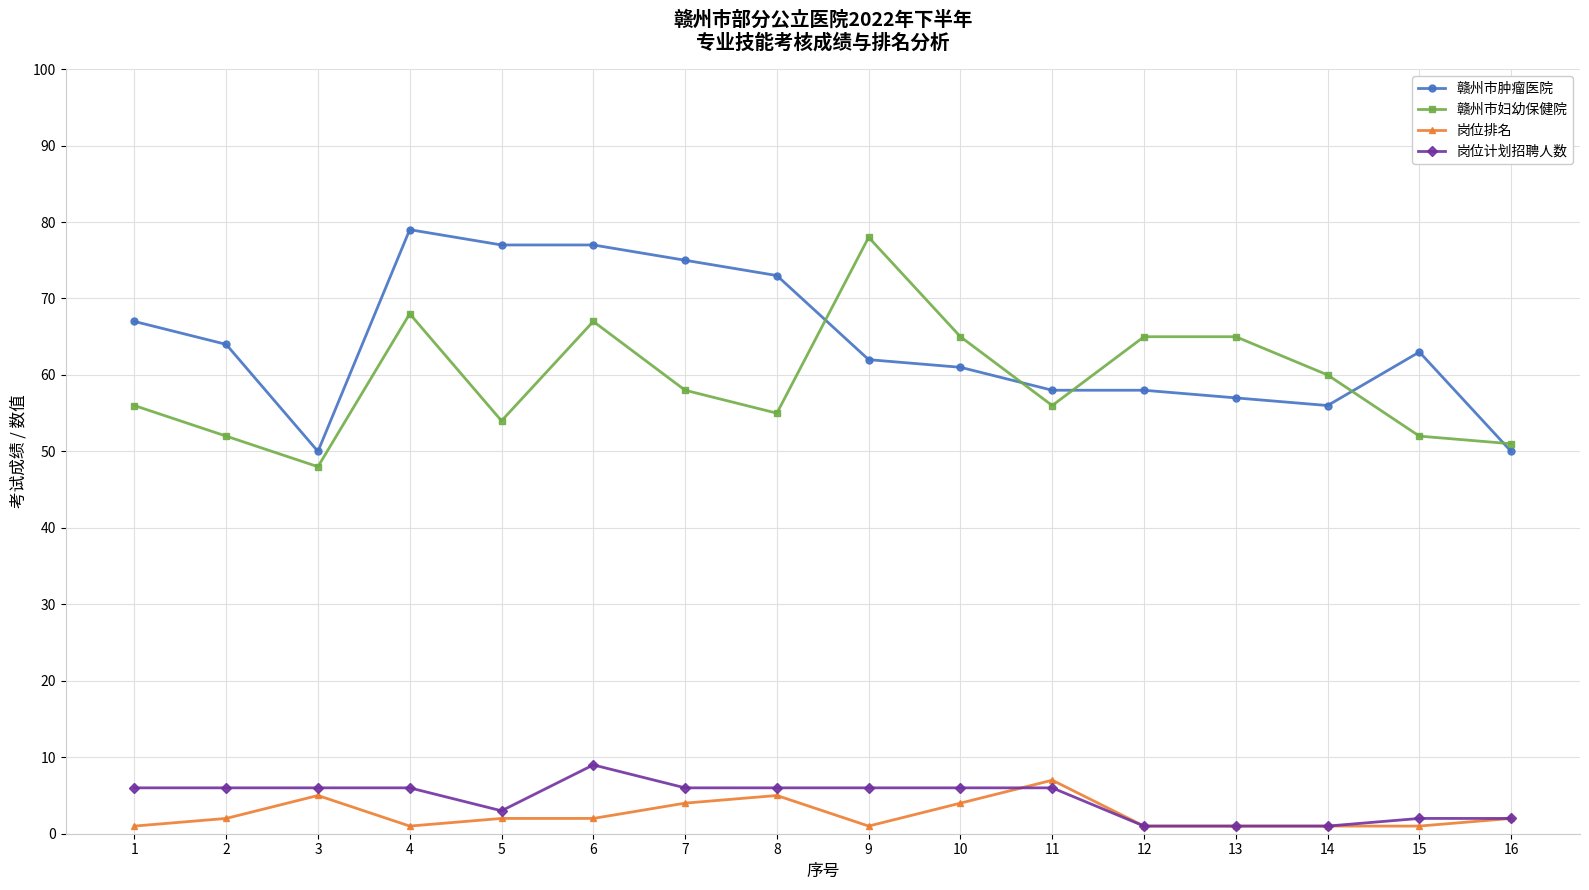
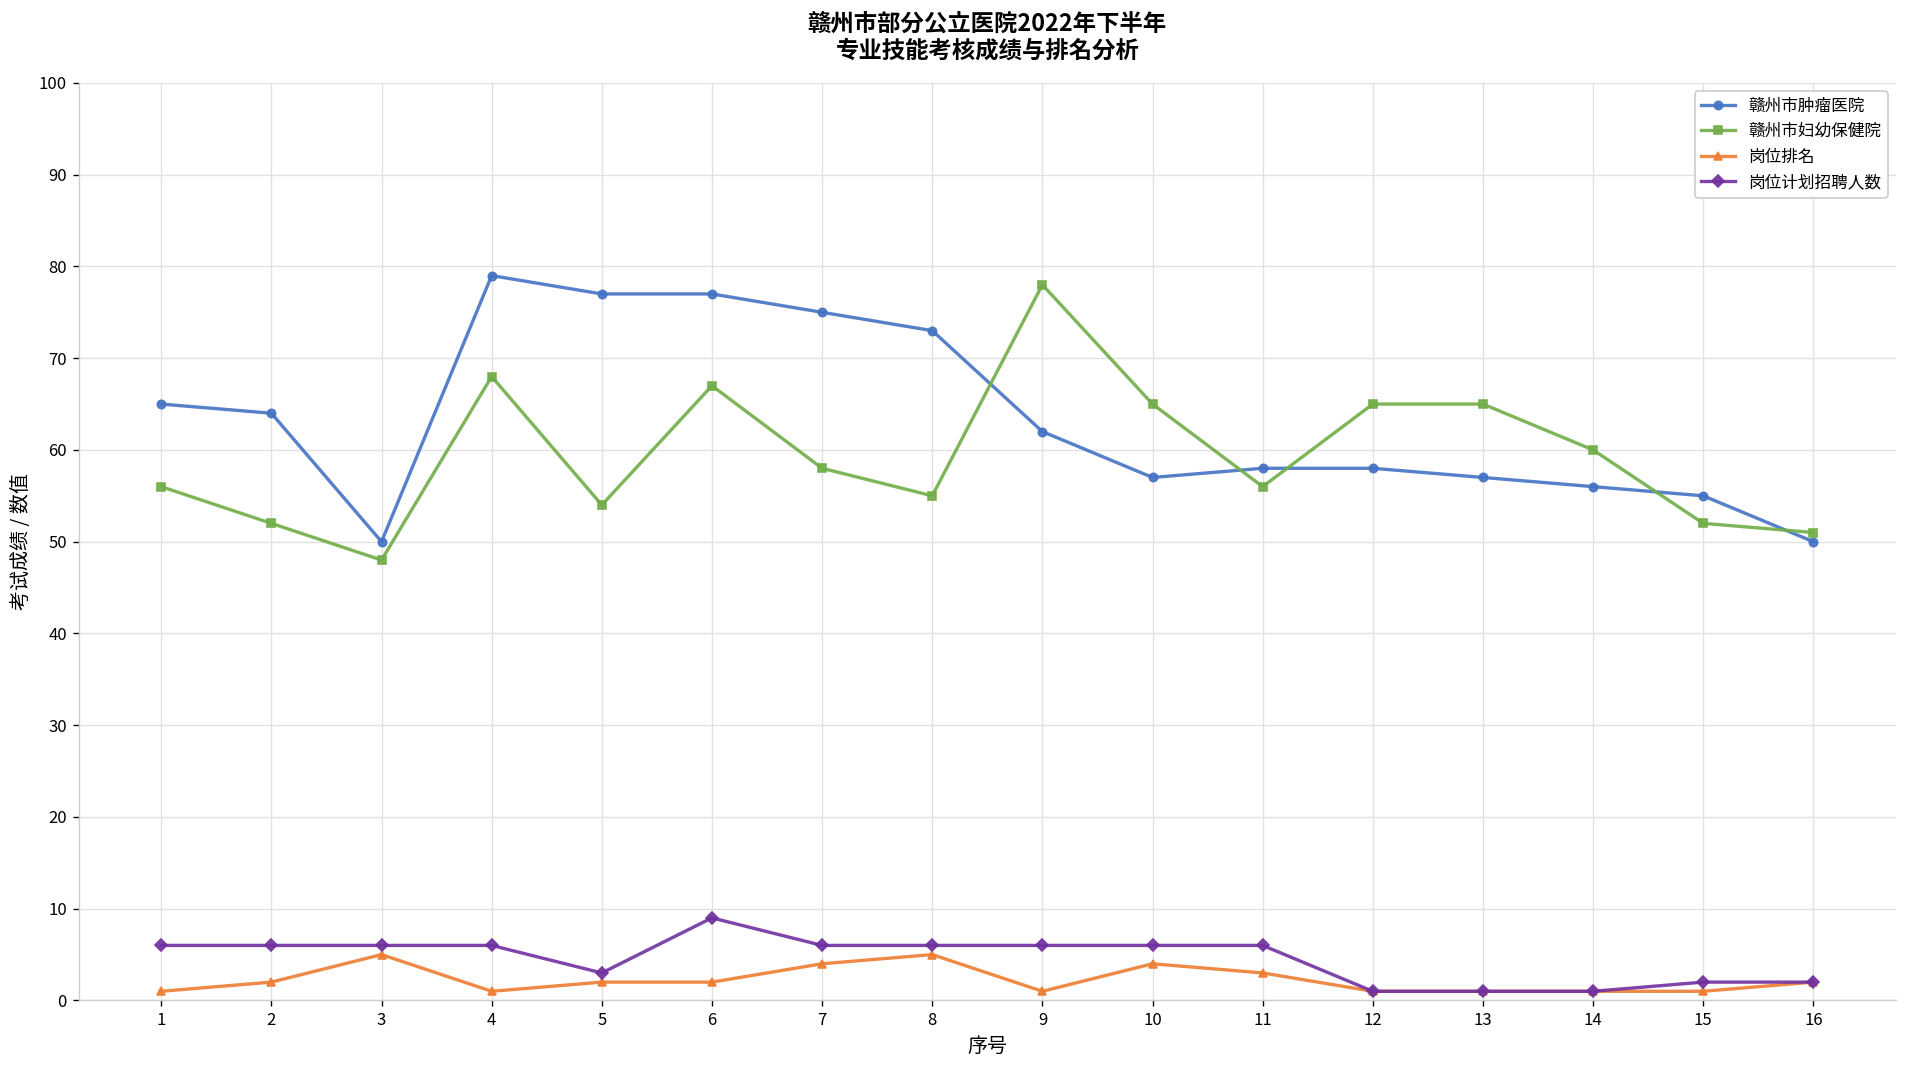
  {
    "赣州市肿瘤医院": {
-     "1": 67,
+     "1": 65,
      "2": 64,
      "3": 50,
      "4": 79,
      "5": 77,
      "6": 77,
      "7": 75,
      "8": 73,
      "9": 62,
-     "10": 61,
+     "10": 57,
      "11": 58,
      "12": 58,
      "13": 57,
      "14": 56,
-     "15": 63,
+     "15": 55,
      "16": 50
    },
    "赣州市妇幼保健院": {
      "1": 56,
      "2": 52,
      "3": 48,
      "4": 68,
      "5": 54,
      "6": 67,
      "7": 58,
      "8": 55,
      "9": 78,
      "10": 65,
      "11": 56,
      "12": 65,
      "13": 65,
      "14": 60,
      "15": 52,
      "16": 51
    },
    "岗位排名": {
      "1": 1,
      "2": 2,
      "3": 5,
      "4": 1,
      "5": 2,
      "6": 2,
      "7": 4,
      "8": 5,
      "9": 1,
      "10": 4,
-     "11": 7,
+     "11": 3,
      "15": 1
    },
    "岗位计划招聘人数": {
      "1": 6,
      "2": 6,
      "3": 6,
      "4": 6,
      "5": 3,
      "6": 9,
      "7": 6,
      "8": 6,
      "9": 6,
      "10": 6,
      "11": 6,
      "15": 2
    }
  }
